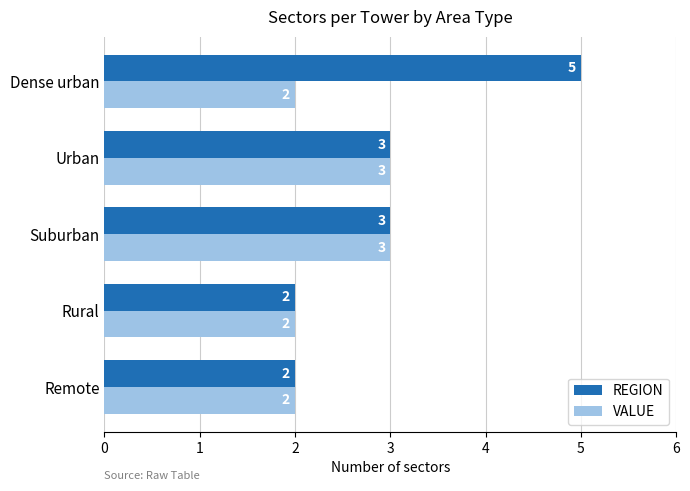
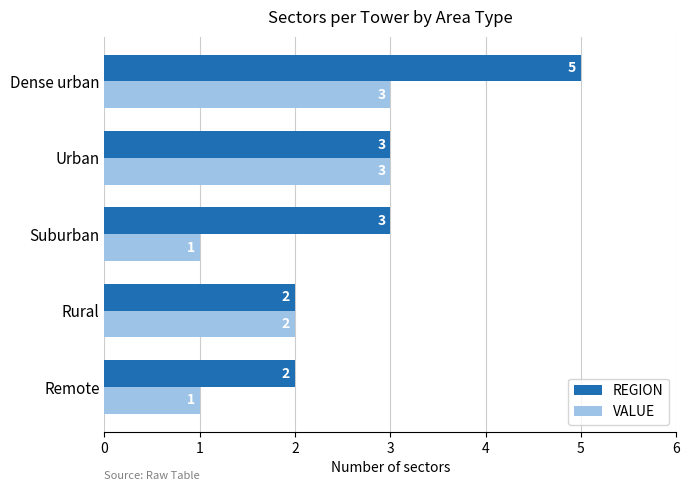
  {
    "REGION": {
      "Dense urban": 5,
      "Urban": 3,
      "Suburban": 3,
      "Rural": 2,
      "Remote": 2
    },
    "VALUE": {
-     "Dense urban": 2,
+     "Dense urban": 3,
      "Urban": 3,
-     "Suburban": 3,
+     "Suburban": 1,
      "Rural": 2,
-     "Remote": 2
+     "Remote": 1
    }
  }
